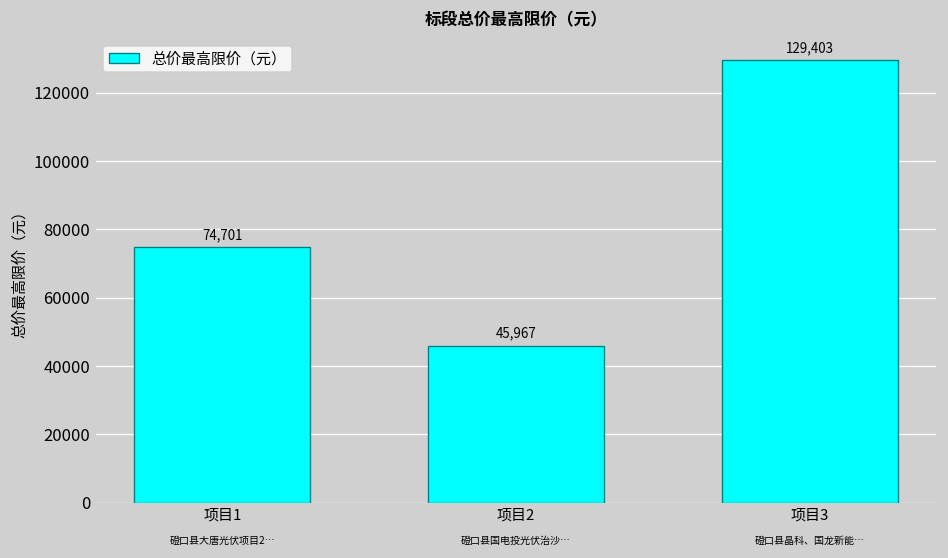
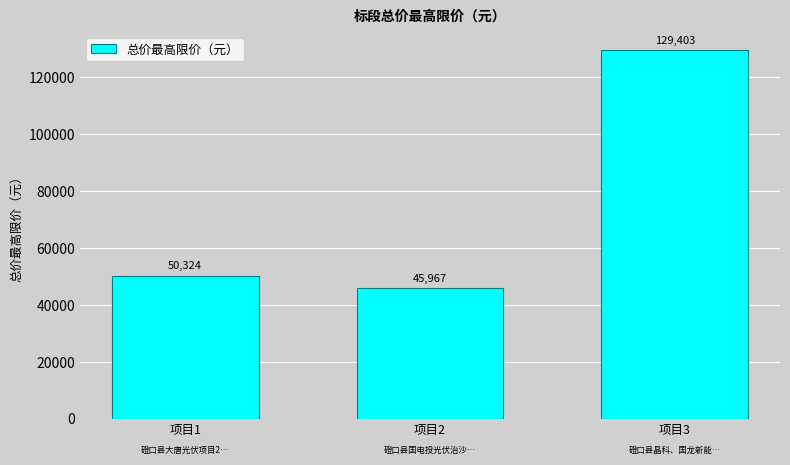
  {
-   "项目1": "74,701",
+   "项目1": "50,324",
    "项目2": "45,967",
    "项目3": "129,403"
  }
